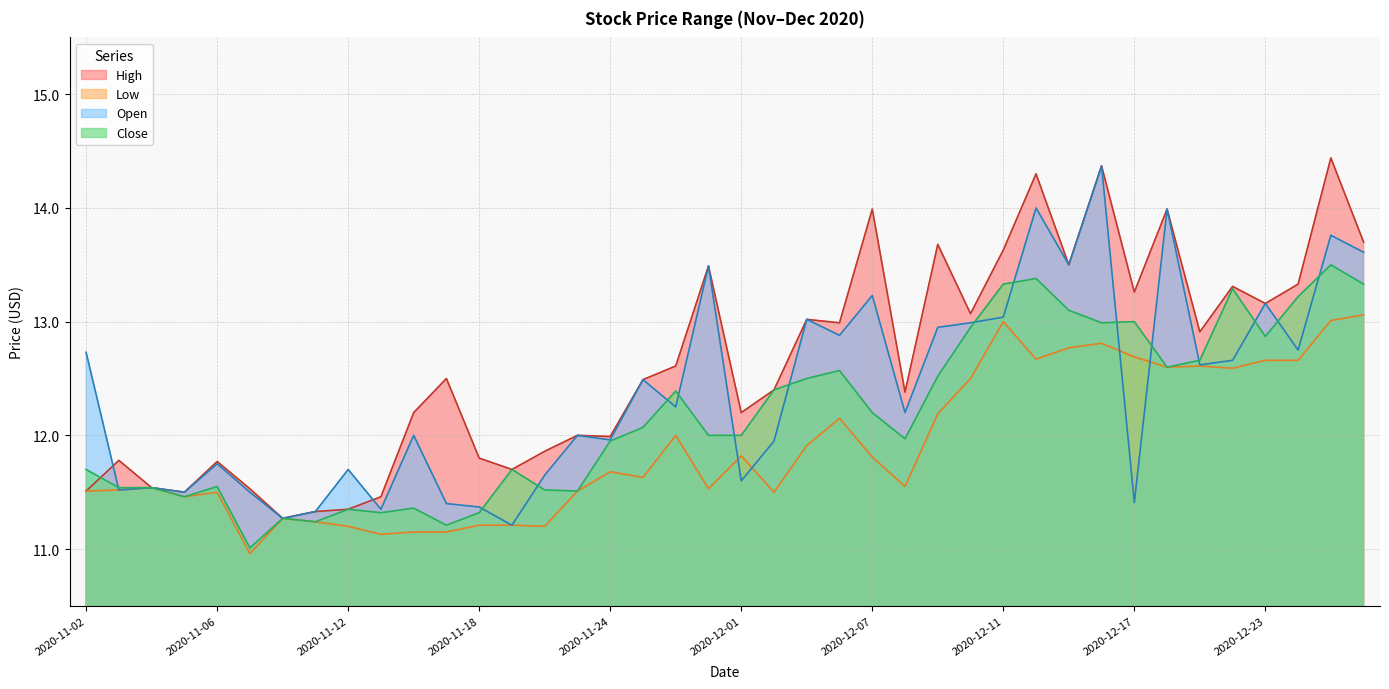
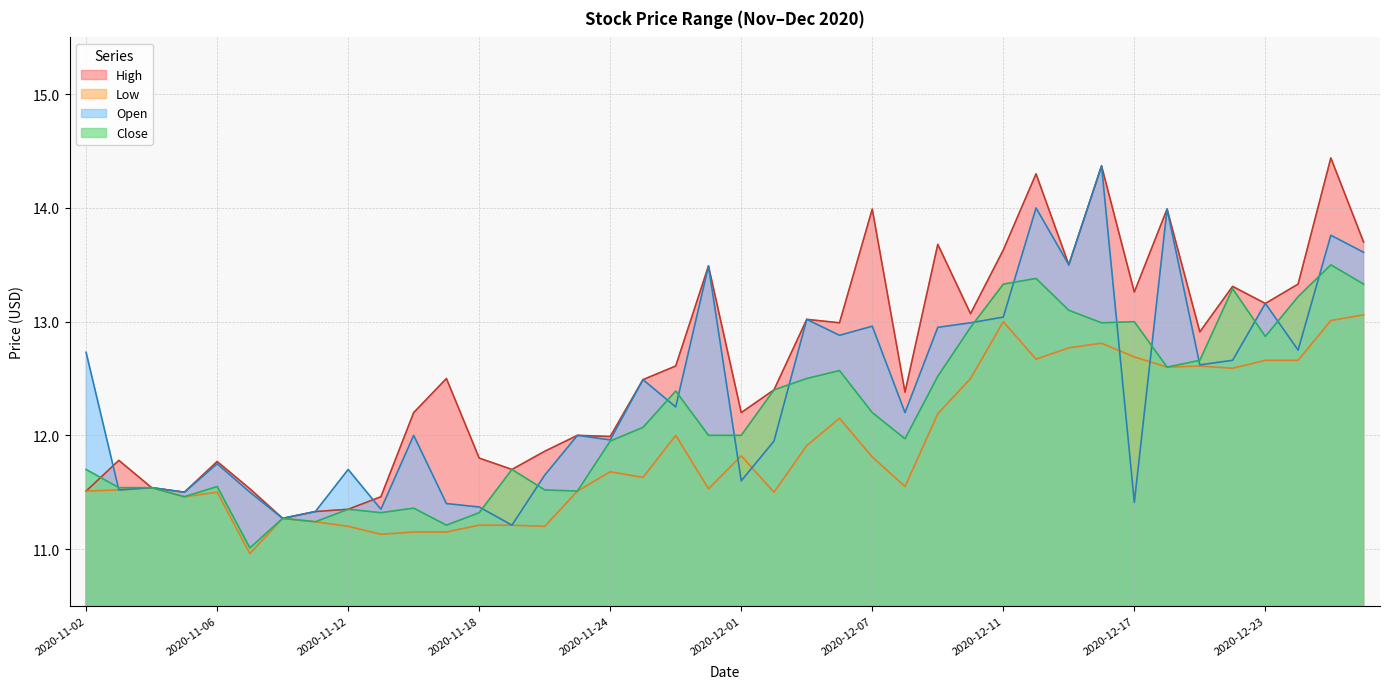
  {
    "Open": {
      "2020-11-02": 12.73,
      "2020-11-12": 11.70,
      "2020-11-18": 11.37,
      "2020-12-01": 11.60,
-     "2020-12-07": 13.23,
+     "2020-12-07": 12.96,
      "2020-12-11": 13.04,
      "2020-12-17": 11.41
    },
    "Close": {
      "2020-11-02": 11.70,
      "2020-11-06": 11.55,
      "2020-11-18": 11.32,
      "2020-12-01": 12.00,
      "2020-12-07": 12.20,
      "2020-12-11": 13.33,
      "2020-12-17": 13.00,
      "2020-12-23": 12.87
    }
  }
